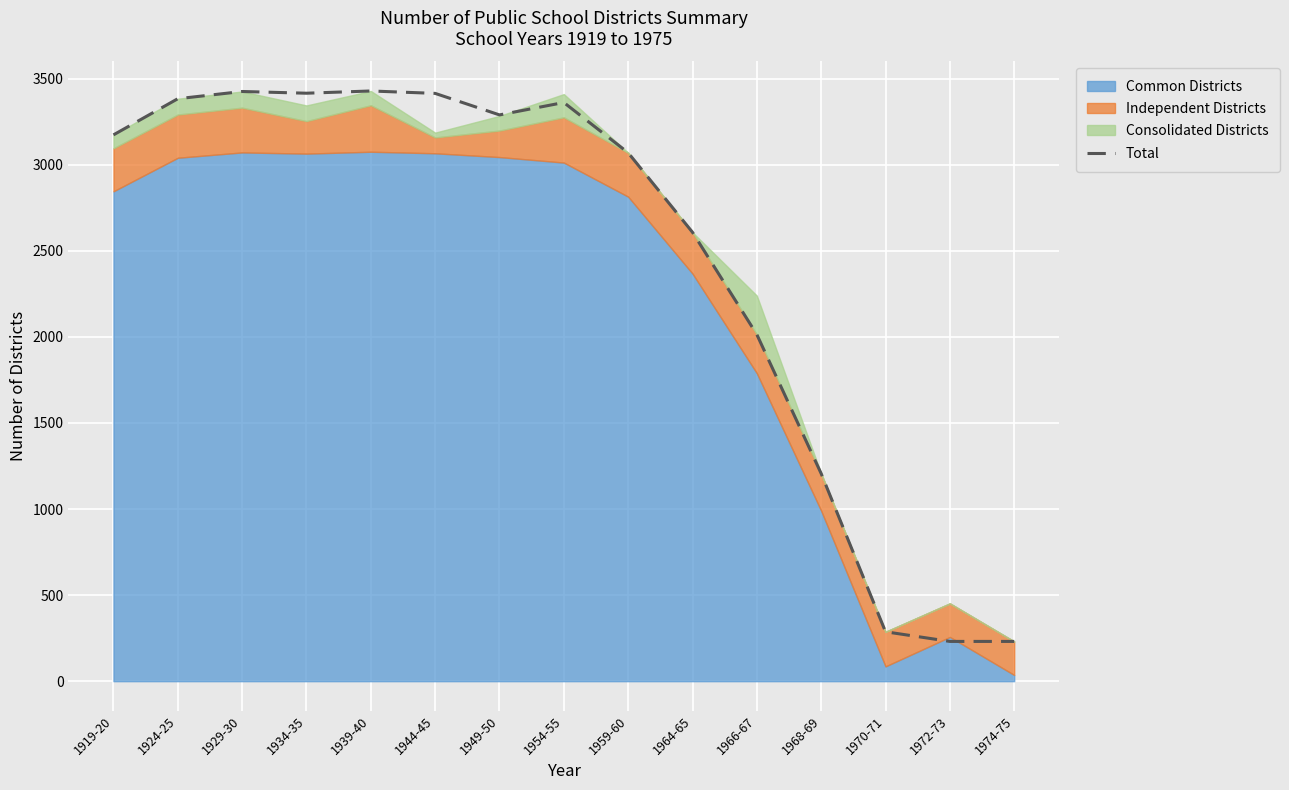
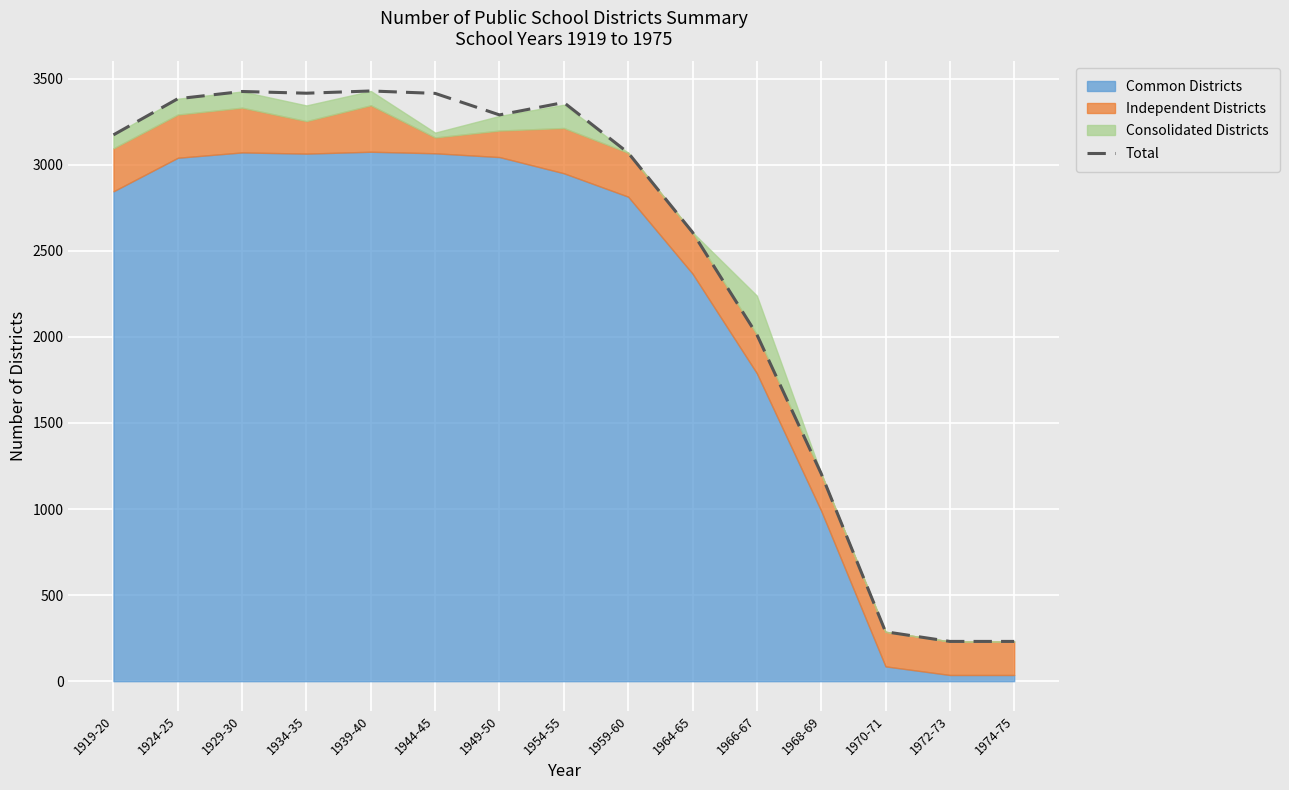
  {
    "Common Districts": {
      "1919-20": 2850,
      "1924-25": 3040,
      "1929-30": 3070,
      "1934-35": 3070,
      "1939-40": 3080,
      "1944-45": 3070,
      "1949-50": 3050,
-     "1954-55": 3010,
+     "1954-55": 2950,
      "1959-60": 2820,
      "1964-65": 2370,
      "1966-67": 1790,
      "1968-69": 990,
      "1970-71": 90,
-     "1972-73": 260,
+     "1972-73": 40,
      "1974-75": 40
    },
    "Total": {
      "1934-35": 3420,
      "1944-45": 3420
    },
    "Independent Districts": {
      "1919-20": 250,
      "1924-25": 250,
      "1929-30": 260,
      "1934-35": 190,
      "1939-40": 270,
      "1944-45": 90,
      "1949-50": 150,
      "1954-55": 260
    },
    "Consolidated Districts": {
      "1934-35": 90,
      "1944-45": 30,
      "1966-67": 230
    }
  }
